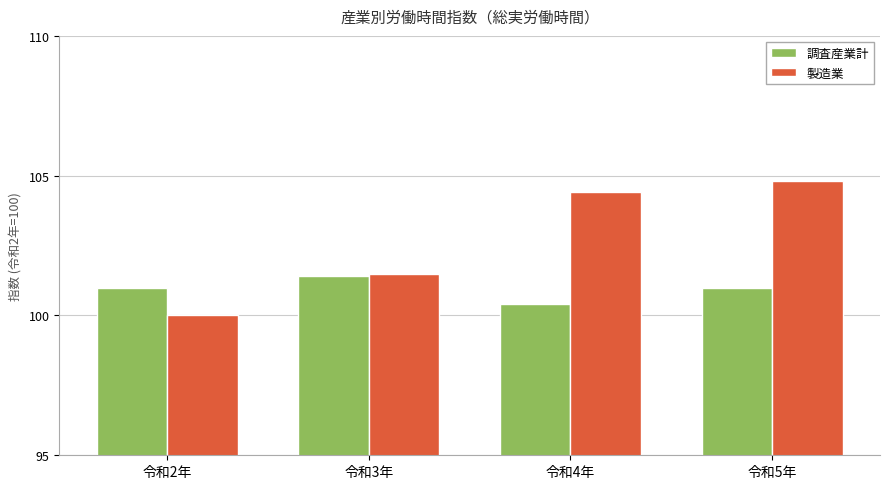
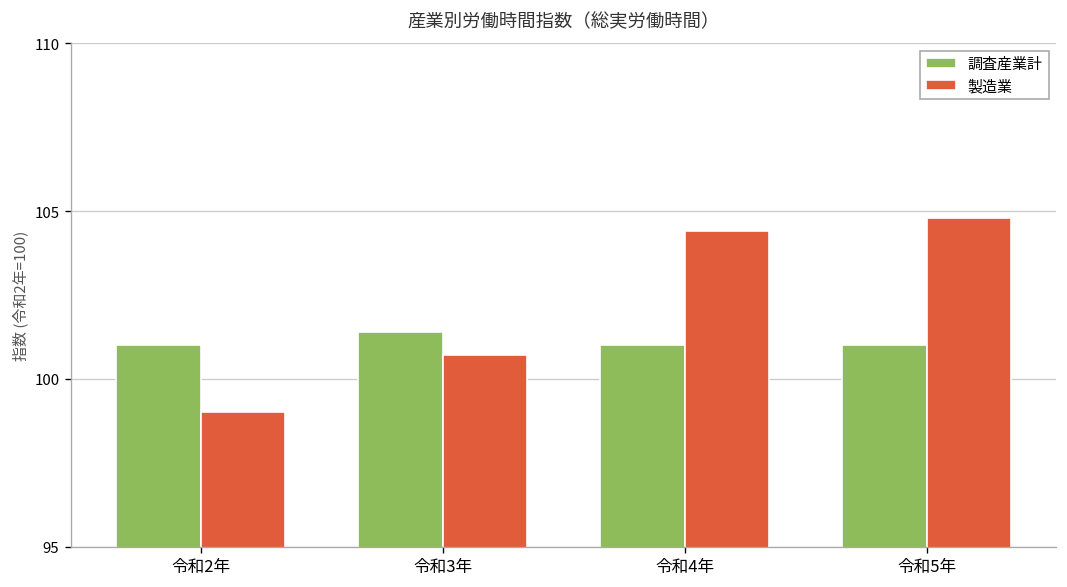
  {
    "調査産業計": {
      "令和2年": 101.0,
      "令和3年": 101.4,
-     "令和4年": 100.4,
+     "令和4年": 101.0,
      "令和5年": 101.0
    },
    "製造業": {
-     "令和2年": 100,
-     "令和3年": 101.5,
+     "令和2年": 99,
+     "令和3年": 100.7,
      "令和4年": 104.4,
      "令和5年": 104.8
    }
  }
